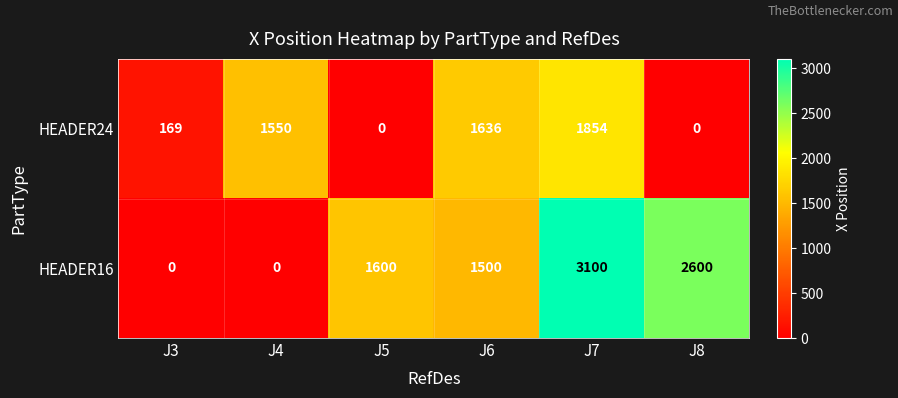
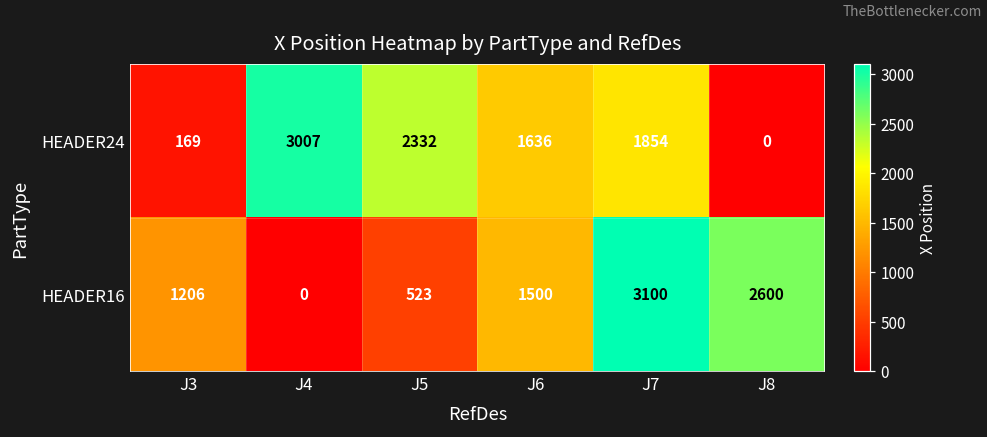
  {
    "HEADER24": {
      "J3": 169,
-     "J4": 1550,
-     "J5": 0,
+     "J4": 3007,
+     "J5": 2332,
      "J6": 1636,
      "J7": 1854,
      "J8": 0
    },
    "HEADER16": {
-     "J3": 0,
+     "J3": 1206,
      "J4": 0,
-     "J5": 1600,
+     "J5": 523,
      "J6": 1500,
      "J7": 3100,
      "J8": 2600
    }
  }
